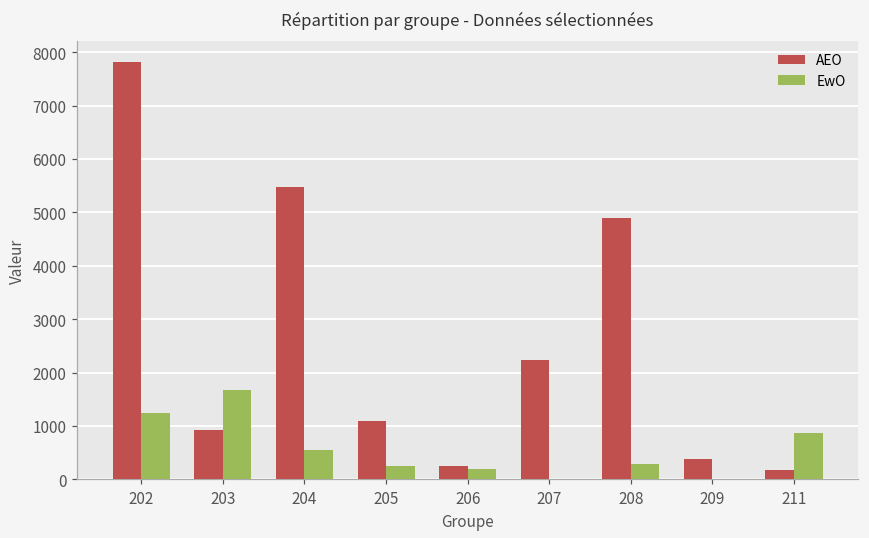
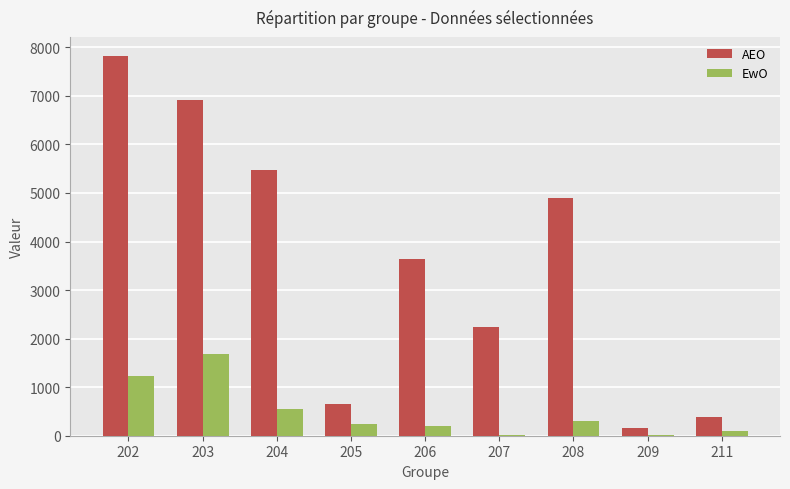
  {
    "AEO": {
      "202": 7800,
-     "203": 900,
+     "203": 6900,
      "204": 5500,
-     "205": 1100,
-     "206": 200,
+     "205": 700,
+     "206": 3600,
      "207": 2200,
      "208": 4900,
-     "209": 400,
-     "211": 200
+     "209": 200,
+     "211": 400
    },
    "EwO": {
      "202": 1200,
      "203": 1700,
      "204": 500,
      "205": 200,
      "206": 200,
      "208": 300,
-     "211": 900
+     "211": 100
    }
  }
